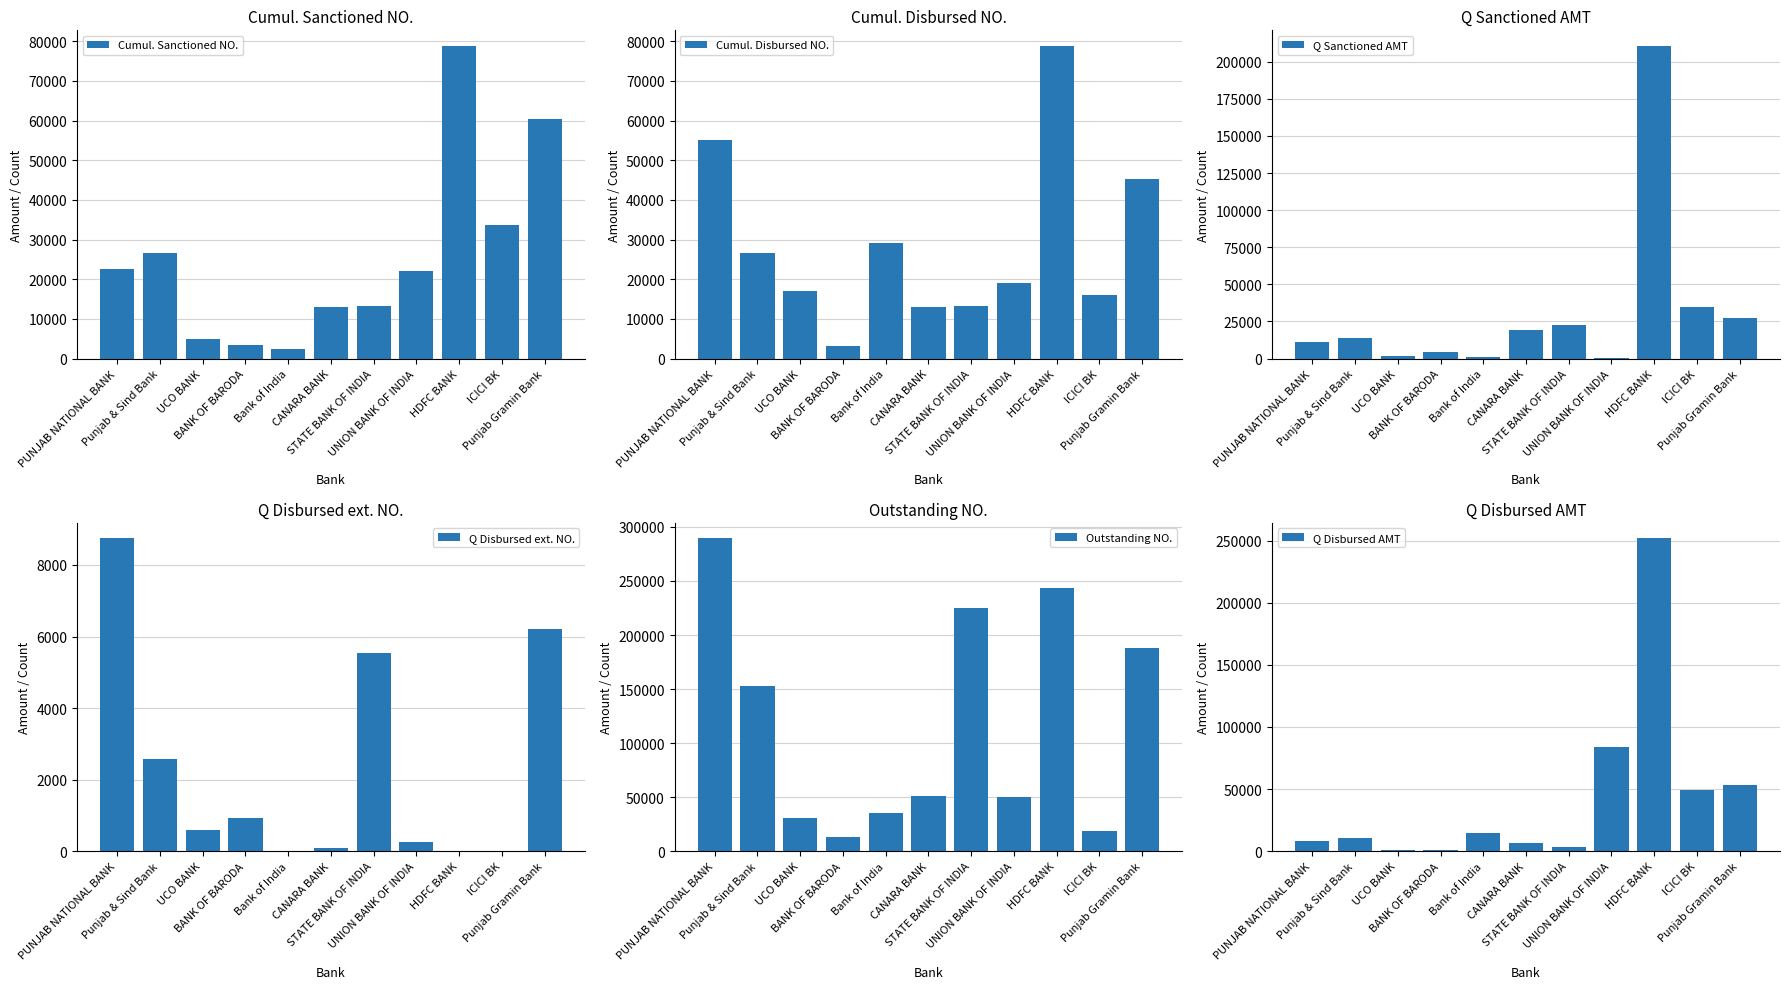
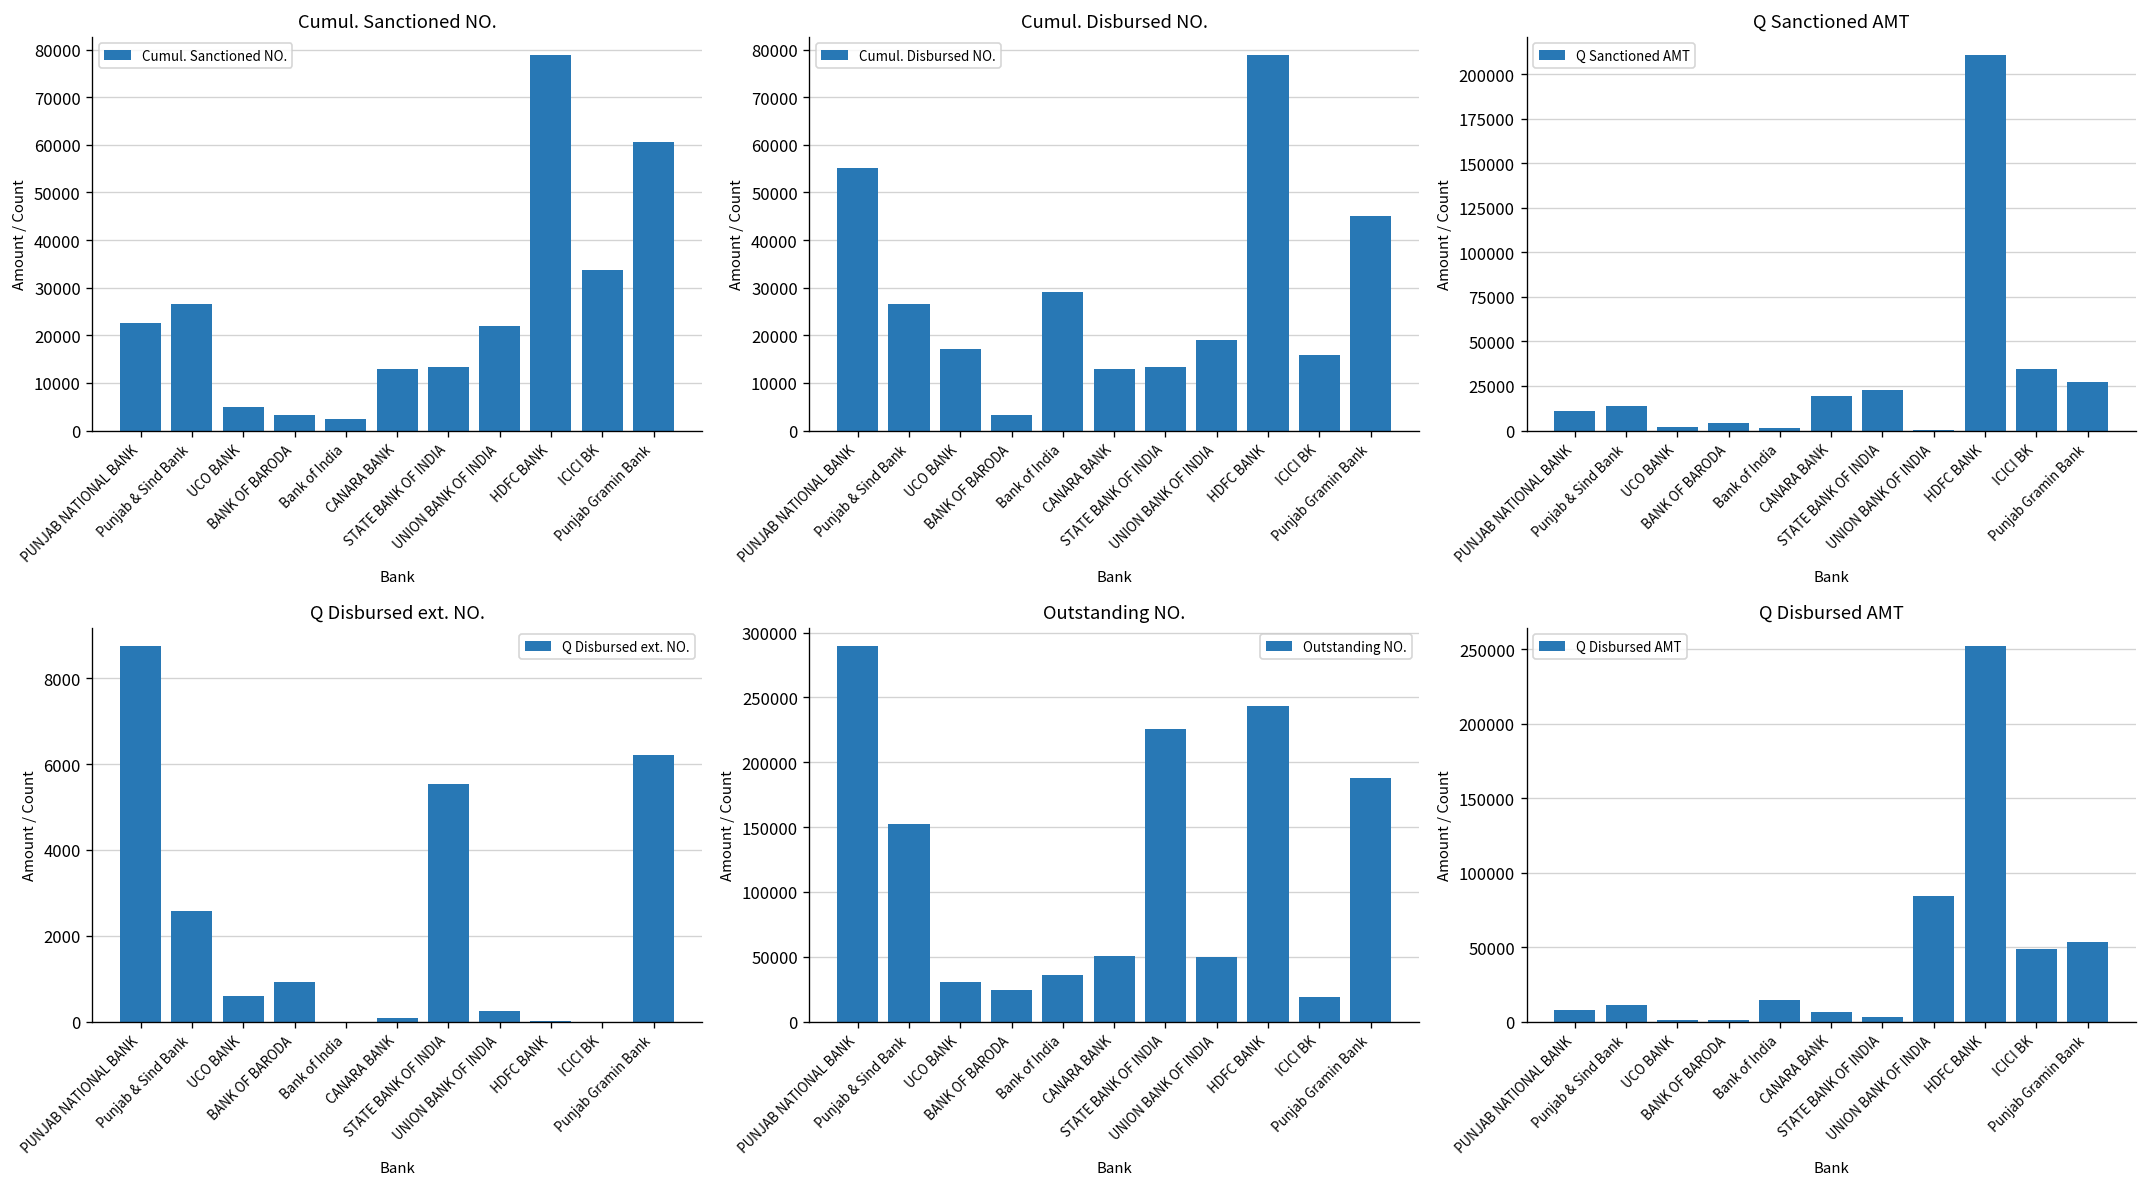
  {
    "Cumul. Sanctioned NO.": {
      "PUNJAB NATIONAL BANK": 23000,
      "Punjab & Sind Bank": 27000,
      "UCO BANK": 5000,
      "BANK OF BARODA": 3000,
      "Bank of India": 2000,
      "CANARA BANK": 13000,
      "STATE BANK OF INDIA": 13000,
      "UNION BANK OF INDIA": 22000,
      "HDFC BANK": 79000,
      "ICICI BK": 34000,
      "Punjab Gramin Bank": 61000
    },
    "Cumul. Disbursed NO.": {
      "PUNJAB NATIONAL BANK": 55000,
      "Punjab & Sind Bank": 27000,
      "UCO BANK": 17000,
      "BANK OF BARODA": 3000,
      "Bank of India": 29000,
      "CANARA BANK": 13000,
      "STATE BANK OF INDIA": 13000,
      "UNION BANK OF INDIA": 19000,
      "HDFC BANK": 79000,
      "ICICI BK": 16000,
      "Punjab Gramin Bank": 45000
    },
    "Q Sanctioned AMT": {
      "PUNJAB NATIONAL BANK": 11000,
      "Punjab & Sind Bank": 14000,
      "UCO BANK": 2000,
      "BANK OF BARODA": 4000,
      "CANARA BANK": 19000,
      "STATE BANK OF INDIA": 23000,
      "HDFC BANK": 211000,
      "ICICI BK": 35000,
      "Punjab Gramin Bank": 27000
    },
    "Q Disbursed ext. NO.": {
      "PUNJAB NATIONAL BANK": 8700,
      "Punjab & Sind Bank": 2600,
      "UCO BANK": 600,
      "BANK OF BARODA": 900,
      "Bank of India": 0,
      "CANARA BANK": 100,
      "STATE BANK OF INDIA": 5500,
      "UNION BANK OF INDIA": 300,
      "ICICI BK": 0,
      "Punjab Gramin Bank": 6200
    },
    "Outstanding NO.": {
      "PUNJAB NATIONAL BANK": 289000,
      "Punjab & Sind Bank": 153000,
      "UCO BANK": 31000,
-     "BANK OF BARODA": 13000,
+     "BANK OF BARODA": 24000,
      "Bank of India": 36000,
      "CANARA BANK": 51000,
      "STATE BANK OF INDIA": 225000,
      "UNION BANK OF INDIA": 50000,
      "HDFC BANK": 243000,
      "ICICI BK": 19000,
      "Punjab Gramin Bank": 188000
    },
    "Q Disbursed AMT": {
      "PUNJAB NATIONAL BANK": 8000,
      "Punjab & Sind Bank": 11000,
      "Bank of India": 14000,
      "CANARA BANK": 6000,
      "STATE BANK OF INDIA": 3000,
      "UNION BANK OF INDIA": 84000,
      "HDFC BANK": 252000,
      "ICICI BK": 49000,
      "Punjab Gramin Bank": 53000
    }
  }
